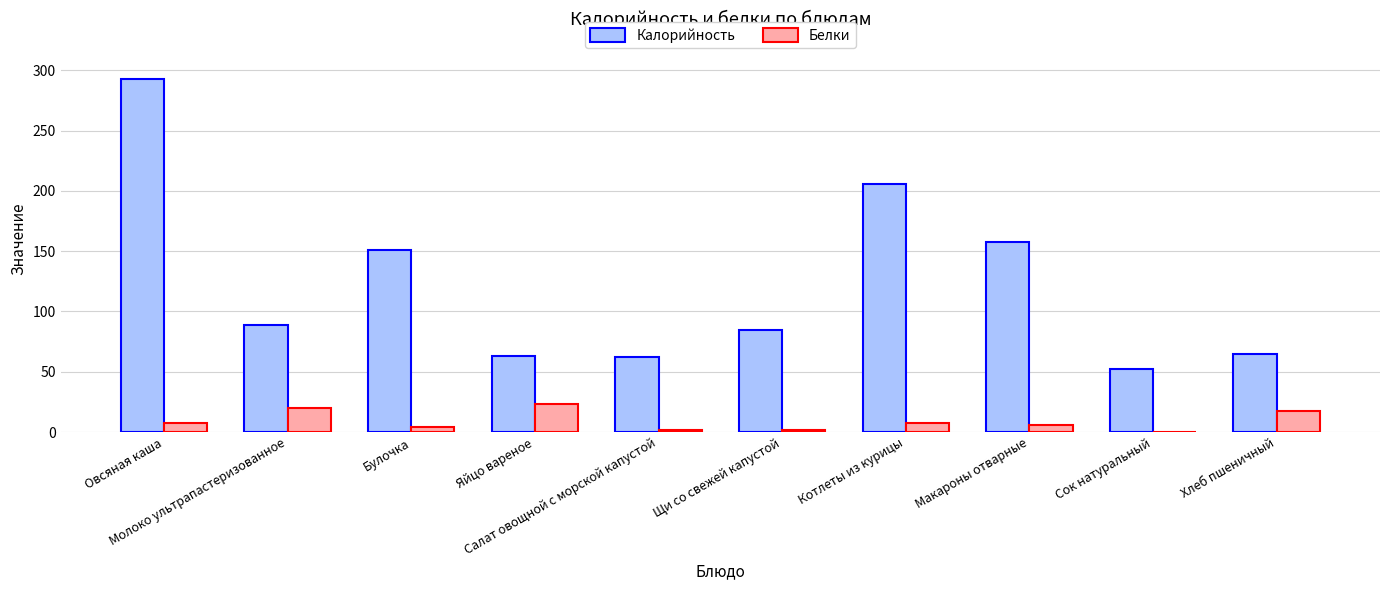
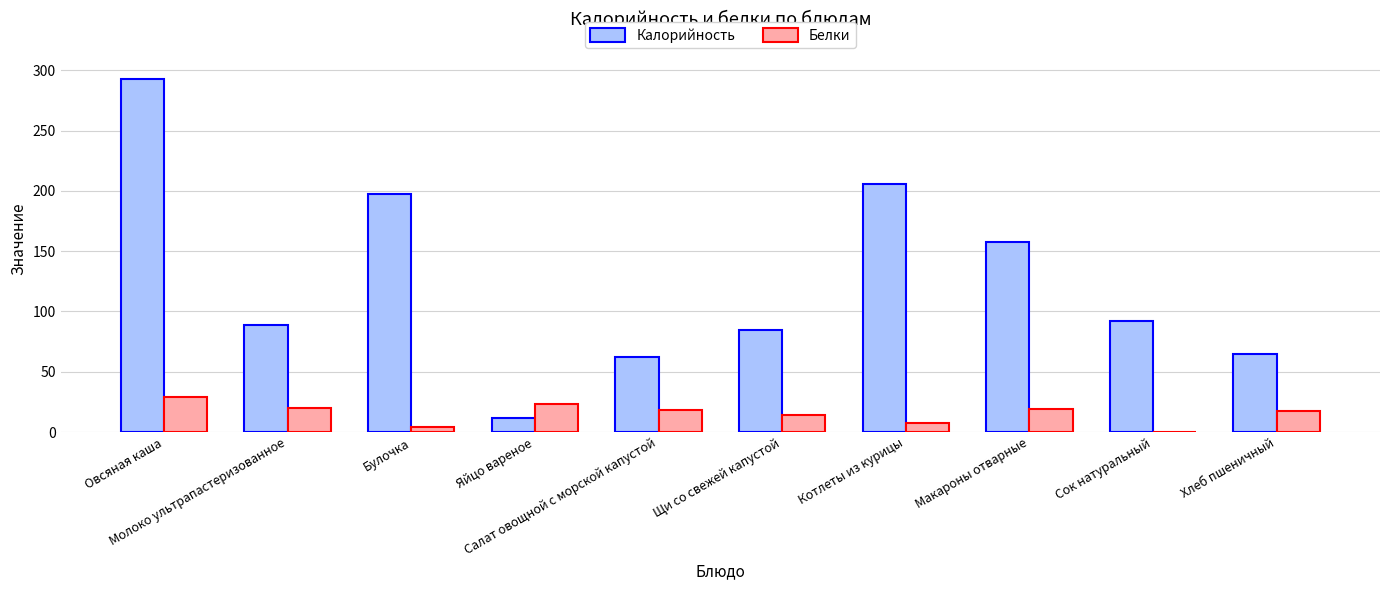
  {
    "Калорийность": {
      "Овсяная каша": 293,
      "Молоко ультрапастеризованное": 89,
-     "Булочка": 151,
-     "Яйцо вареное": 63,
+     "Булочка": 197,
+     "Яйцо вареное": 12,
      "Салат овощной с морской капустой": 62,
      "Щи со свежей капустой": 85,
      "Котлеты из курицы": 206,
      "Макароны отварные": 157,
-     "Сок натуральный": 52,
+     "Сок натуральный": 92,
      "Хлеб пшеничный": 65
    },
    "Белки": {
-     "Овсяная каша": 7,
+     "Овсяная каша": 29,
      "Молоко ультрапастеризованное": 20,
      "Булочка": 4,
      "Яйцо вареное": 23,
-     "Салат овощной с морской капустой": 2,
-     "Щи со свежей капустой": 2,
+     "Салат овощной с морской капустой": 18,
+     "Щи со свежей капустой": 15,
      "Котлеты из курицы": 7,
-     "Макароны отварные": 6,
+     "Макароны отварные": 19,
      "Сок натуральный": 0,
      "Хлеб пшеничный": 18
    }
  }
